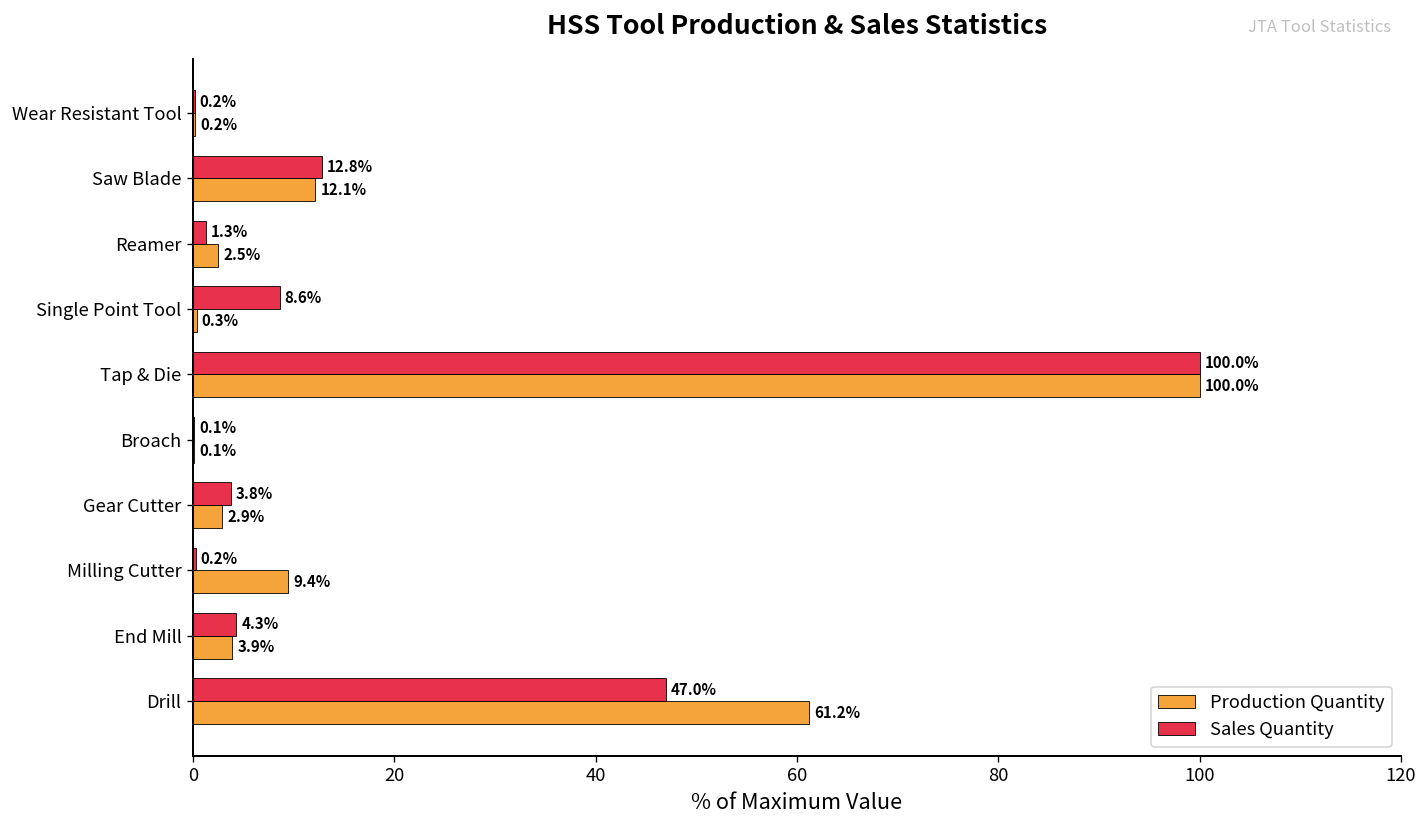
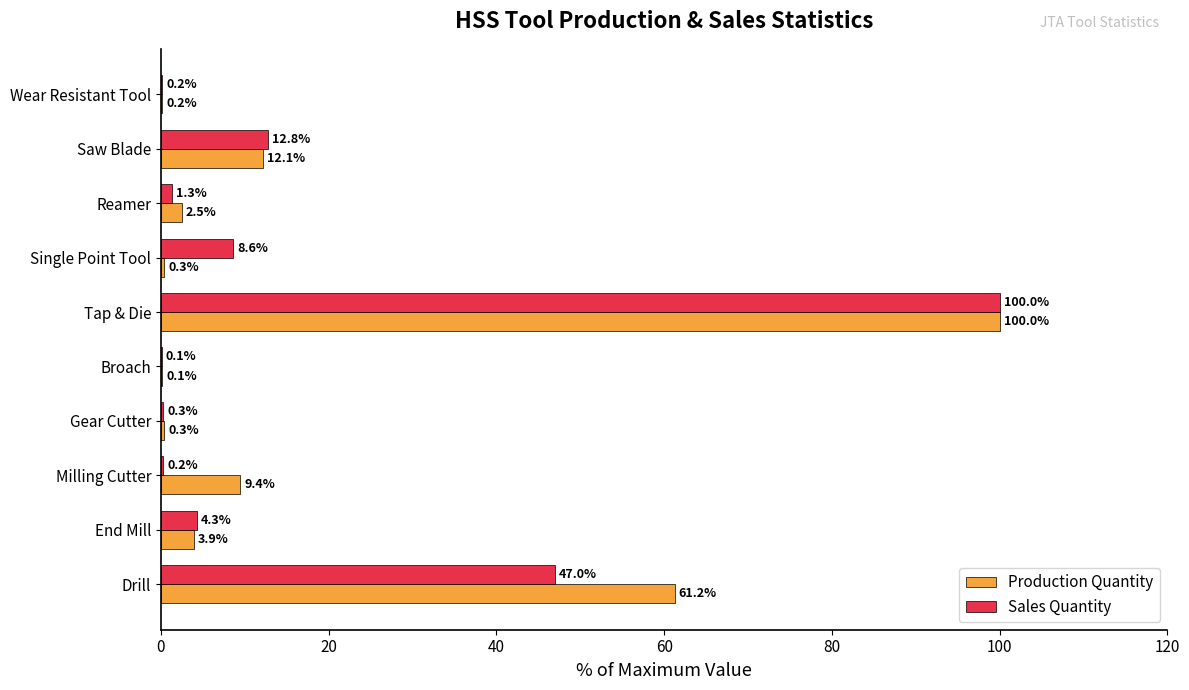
  {
    "Production Quantity": {
      "Wear Resistant Tool": "0.2%",
      "Saw Blade": "12.1%",
      "Reamer": "2.5%",
      "Single Point Tool": "0.3%",
      "Tap & Die": "100.0%",
      "Broach": "0.1%",
-     "Gear Cutter": "2.9%",
+     "Gear Cutter": "0.3%",
      "Milling Cutter": "9.4%",
      "End Mill": "3.9%",
      "Drill": "61.2%"
    },
    "Sales Quantity": {
      "Wear Resistant Tool": "0.2%",
      "Saw Blade": "12.8%",
      "Reamer": "1.3%",
      "Single Point Tool": "8.6%",
      "Tap & Die": "100.0%",
      "Broach": "0.1%",
-     "Gear Cutter": "3.8%",
+     "Gear Cutter": "0.3%",
      "Milling Cutter": "0.2%",
      "End Mill": "4.3%",
      "Drill": "47.0%"
    }
  }
